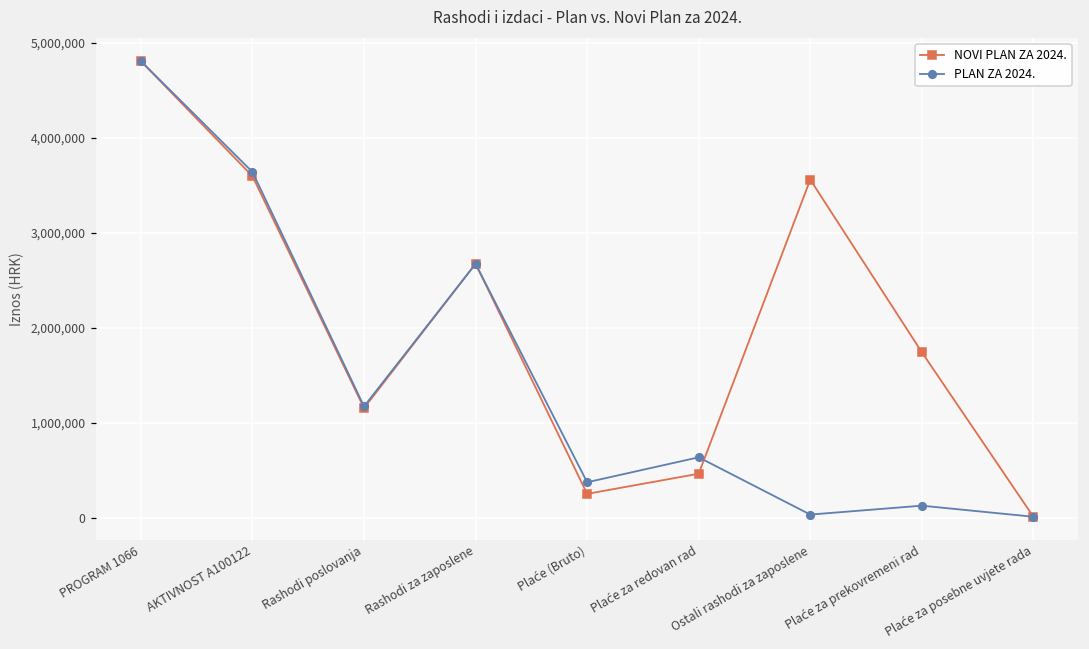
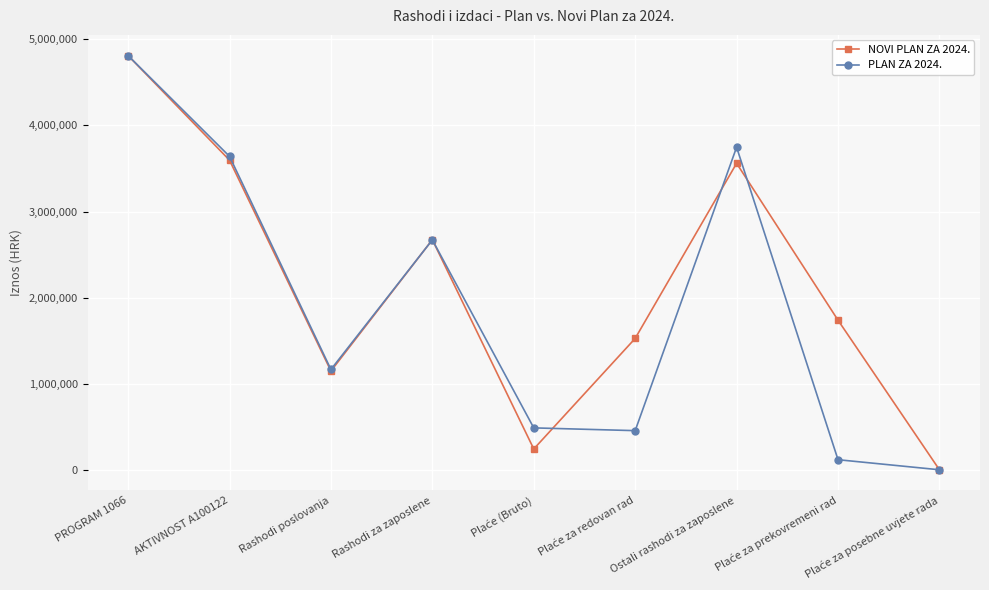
  {
    "NOVI PLAN ZA 2024.": {
      "AKTIVNOST A100122": "3,600,000",
      "Plaće (Bruto)": "200,000",
-     "Plaće za redovan rad": "500,000",
+     "Plaće za redovan rad": "1,500,000",
      "Ostali rashodi za zaposlene": "3,600,000",
      "Plaće za prekovremeni rad": "1,700,000"
    },
    "PLAN ZA 2024.": {
      "AKTIVNOST A100122": "3,600,000",
-     "Plaće (Bruto)": "400,000",
-     "Plaće za redovan rad": "600,000",
-     "Ostali rashodi za zaposlene": "0",
+     "Plaće (Bruto)": "500,000",
+     "Plaće za redovan rad": "500,000",
+     "Ostali rashodi za zaposlene": "3,700,000",
      "Plaće za prekovremeni rad": "100,000"
    }
  }
